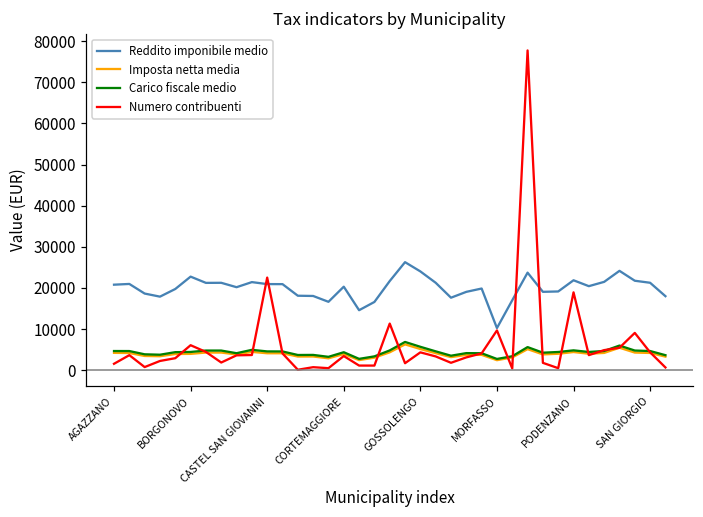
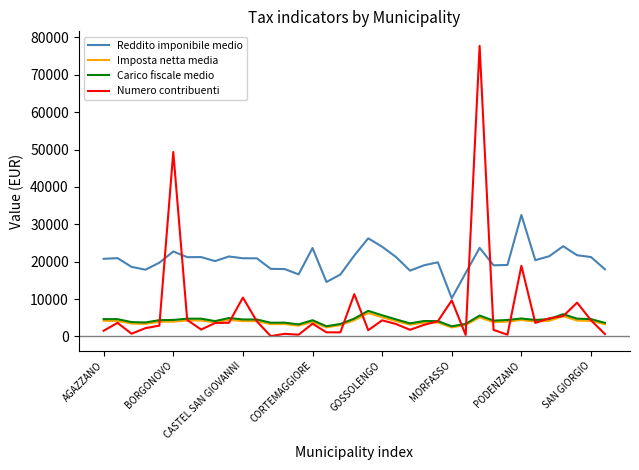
  {
    "Reddito imponibile medio": {
      "AGAZZANO": 21000,
      "BORGONOVO": 23000,
      "CASTEL SAN GIOVANNI": 21000,
-     "CORTEMAGGIORE": 20000,
+     "CORTEMAGGIORE": 24000,
      "GOSSOLENGO": 24000,
-     "PODENZANO": 22000,
+     "PODENZANO": 33000,
      "SAN GIORGIO": 21000
    },
    "Numero contribuenti": {
      "AGAZZANO": 2000,
-     "BORGONOVO": 6000,
-     "CASTEL SAN GIOVANNI": 23000,
+     "BORGONOVO": 49000,
+     "CASTEL SAN GIOVANNI": 10000,
      "GOSSOLENGO": 4000,
      "PODENZANO": 19000
    }
  }
